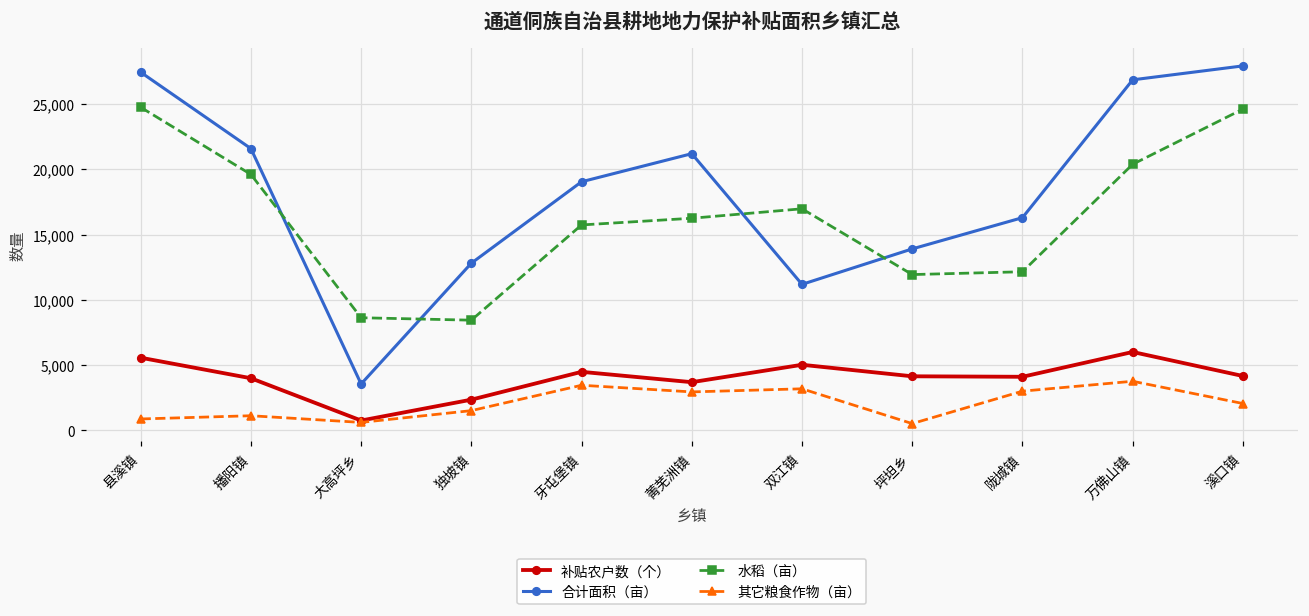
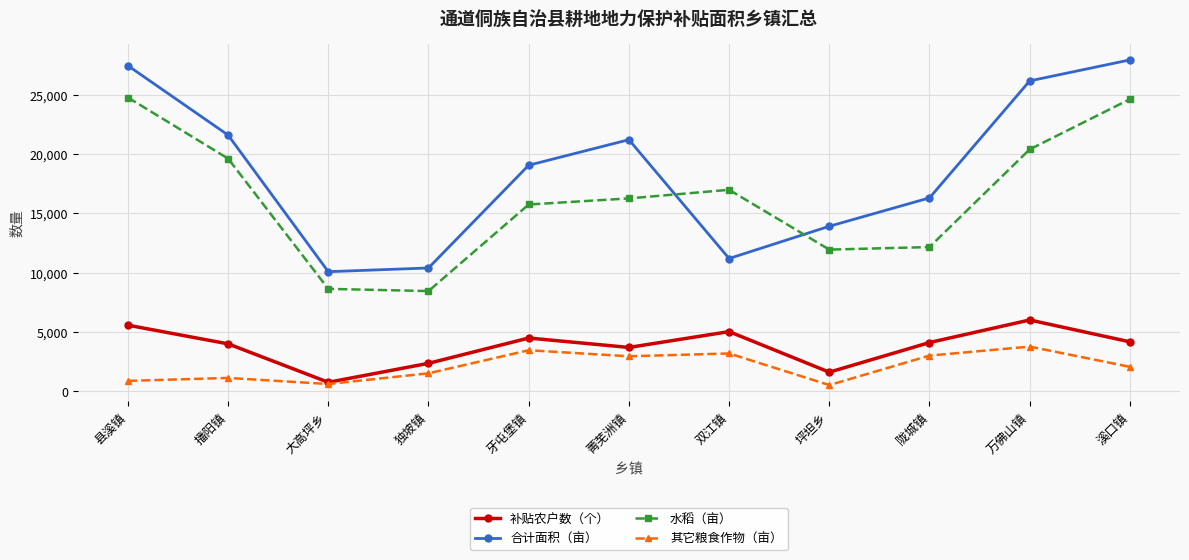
  {
    "补贴农户数（个）": {
      "县溪镇": "5,600",
      "播阳镇": "4,000",
      "独坡镇": "2,400",
      "牙屯堡镇": "4,500",
      "菁芜洲镇": "3,700",
      "双江镇": "5,000",
-     "坪坦乡": "4,100",
+     "坪坦乡": "1,600",
      "陇城镇": "4,100",
      "万佛山镇": "6,000",
      "溪口镇": "4,200"
    },
    "合计面积（亩）": {
      "县溪镇": "27,400",
      "播阳镇": "21,600",
-     "大高坪乡": "3,600",
-     "独坡镇": "12,800",
+     "大高坪乡": "10,100",
+     "独坡镇": "10,400",
      "牙屯堡镇": "19,000",
      "菁芜洲镇": "21,200",
      "双江镇": "11,200",
      "坪坦乡": "13,900",
      "陇城镇": "16,300",
-     "万佛山镇": "26,900",
+     "万佛山镇": "26,200",
      "溪口镇": "27,900"
    },
    "水稻（亩）": {
      "县溪镇": "24,800",
      "播阳镇": "19,600",
      "大高坪乡": "8,600",
      "独坡镇": "8,400",
      "牙屯堡镇": "15,700",
      "菁芜洲镇": "16,300",
      "双江镇": "17,000",
      "坪坦乡": "11,900",
      "陇城镇": "12,200",
      "万佛山镇": "20,400",
      "溪口镇": "24,600"
    },
    "其它粮食作物（亩）": {
      "县溪镇": "900",
      "播阳镇": "1,100",
      "独坡镇": "1,500",
      "牙屯堡镇": "3,500",
      "菁芜洲镇": "2,900",
      "双江镇": "3,200",
      "坪坦乡": "500",
      "陇城镇": "3,000",
      "万佛山镇": "3,800",
      "溪口镇": "2,100"
    }
  }
